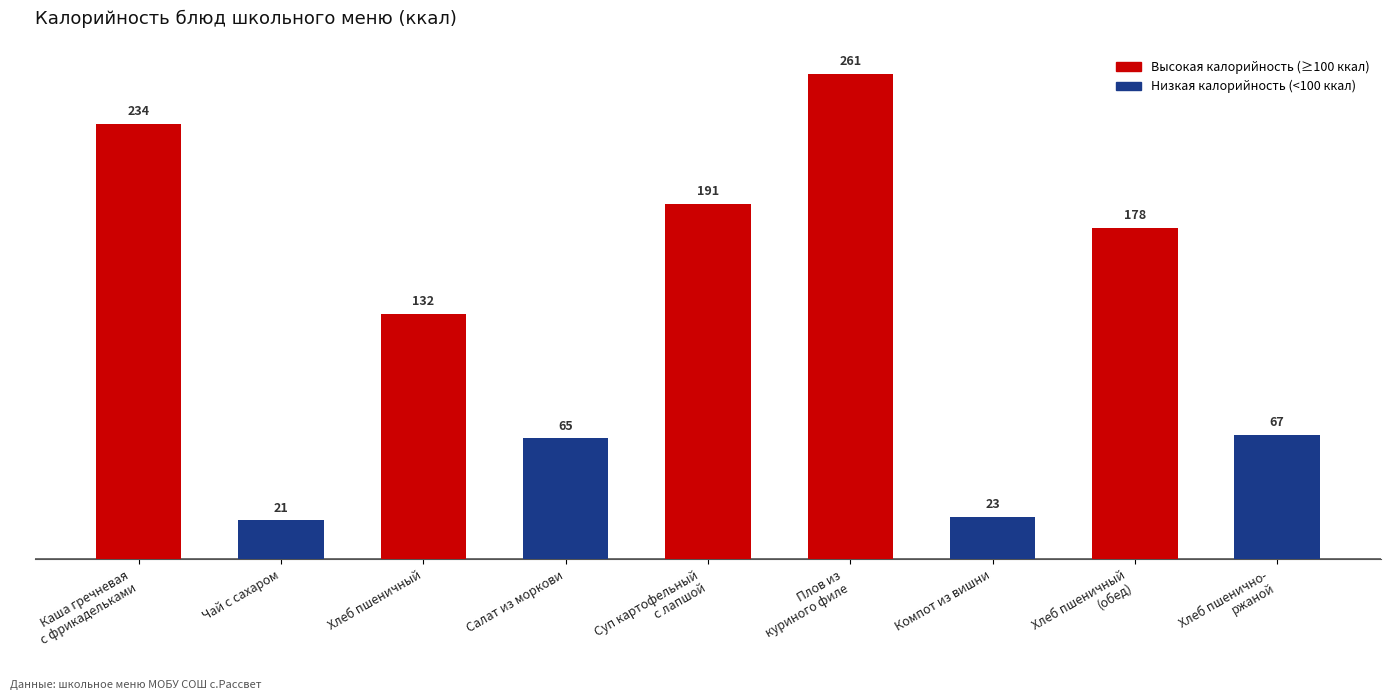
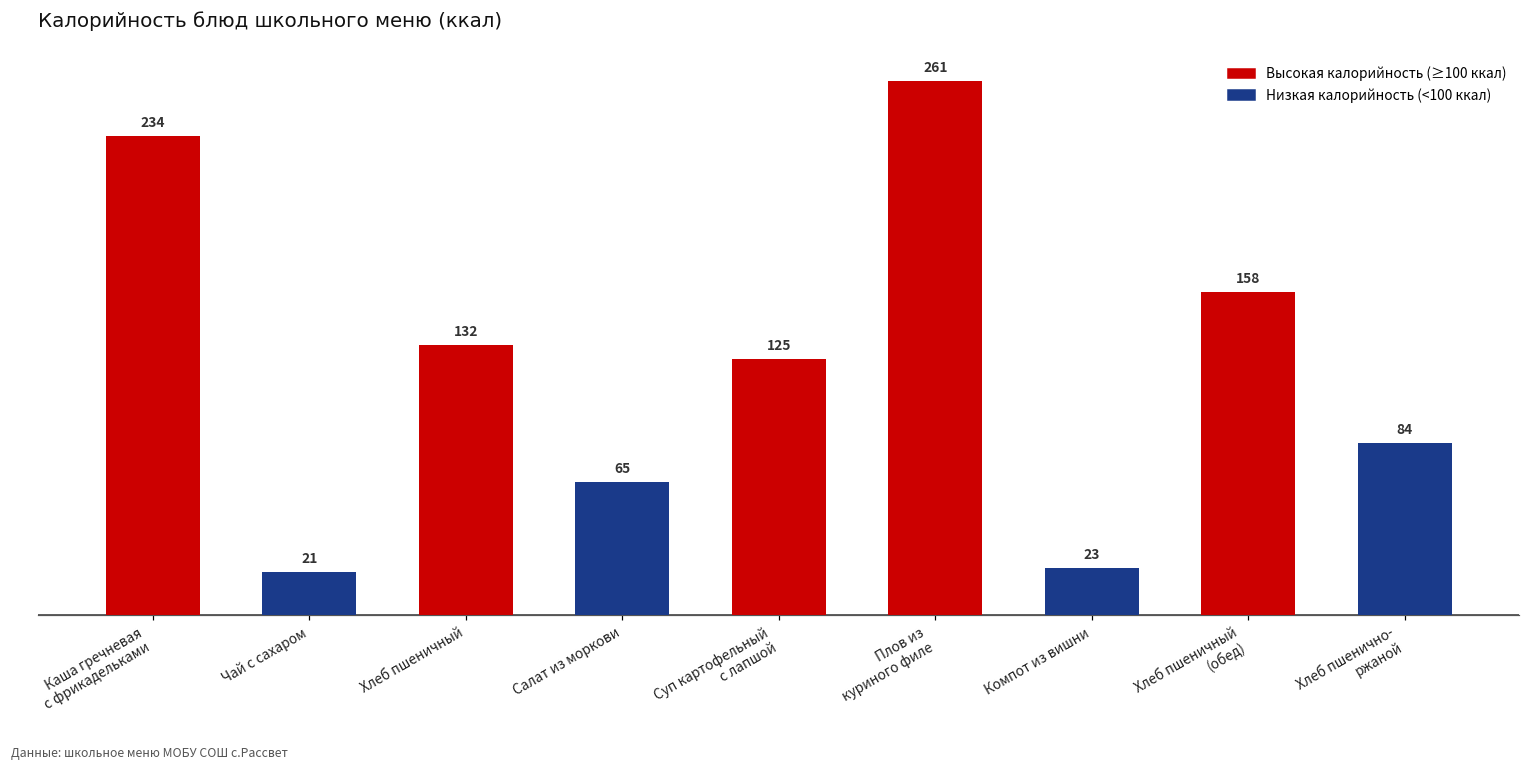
  {
    "Каша гречневая с фрикадельками": 234,
    "Чай с сахаром": 21,
    "Хлеб пшеничный": 132,
    "Салат из моркови": 65,
-   "Суп картофельный с лапшой": 191,
+   "Суп картофельный с лапшой": 125,
    "Плов из куриного филе": 261,
    "Компот из вишни": 23,
-   "Хлеб пшеничный (обед)": 178,
-   "Хлеб пшенично- ржаной": 67
+   "Хлеб пшеничный (обед)": 158,
+   "Хлеб пшенично- ржаной": 84
  }
